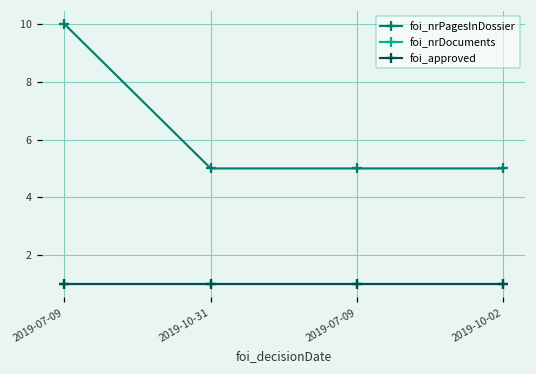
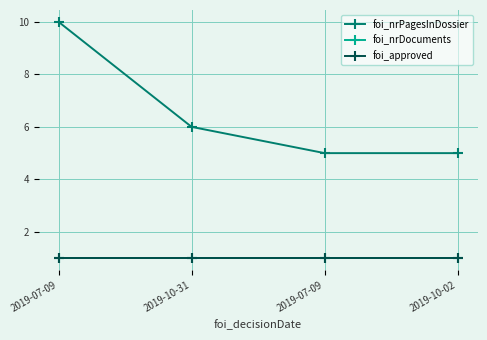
  {
    "foi_nrPagesInDossier": {
-     "2019-10-31": 5,
+     "2019-10-31": 6,
      "2019-10-02": 5
    },
    "foi_approved": {
      "2019-10-31": 1,
      "2019-10-02": 1
    }
  }
